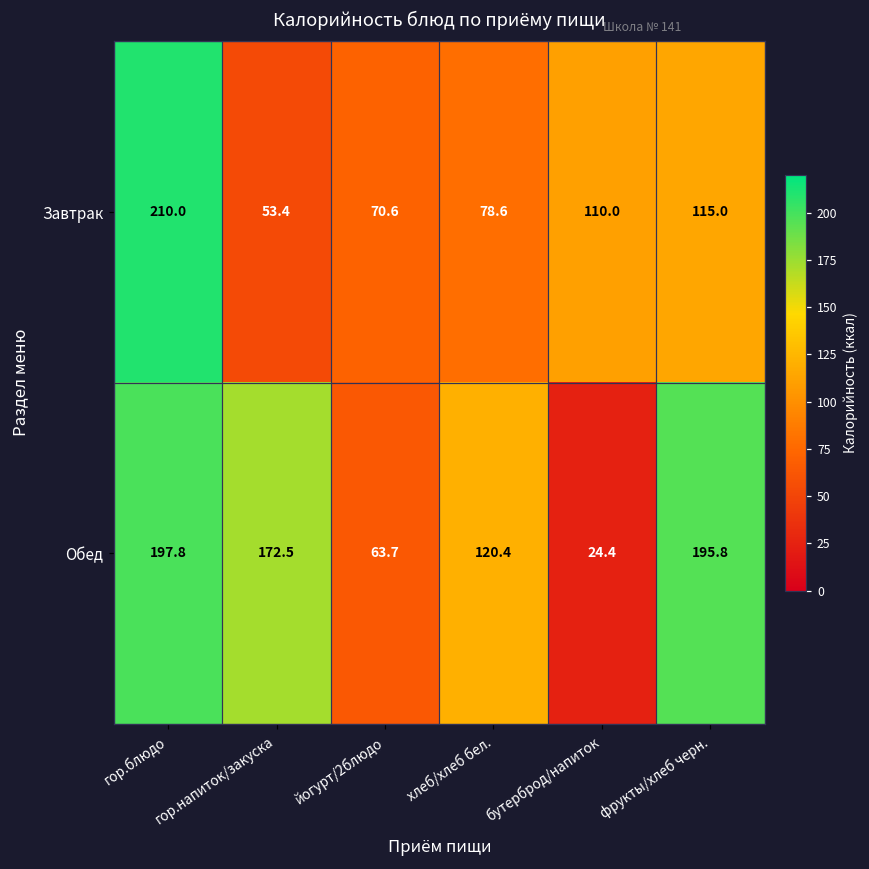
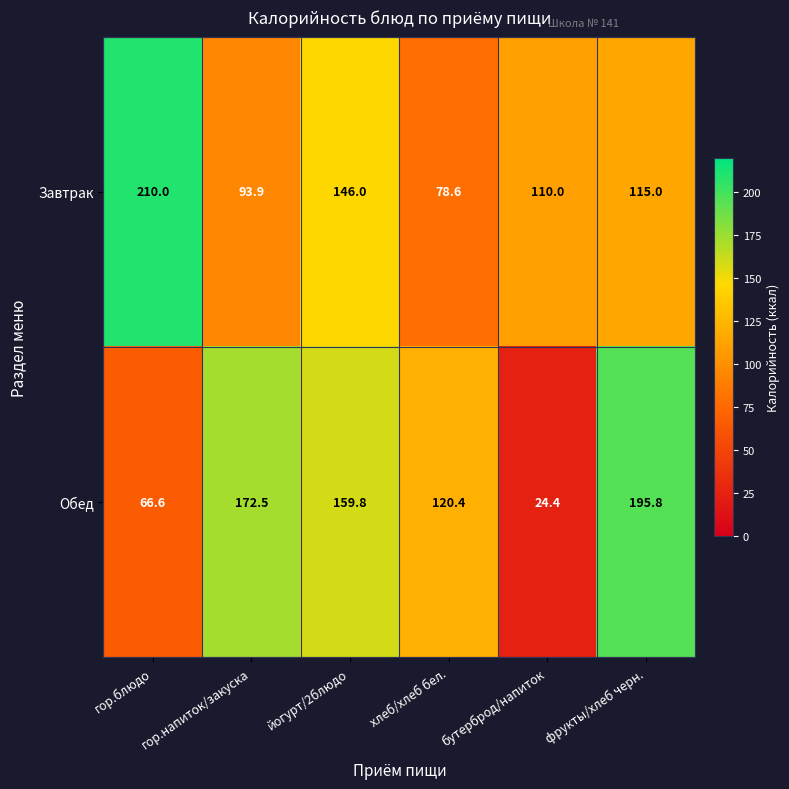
  {
    "Завтрак": {
      "гор.блюдо": 210.0,
-     "гор.напиток/закуска": 53.4,
-     "йогурт/2блюдо": 70.6,
+     "гор.напиток/закуска": 93.9,
+     "йогурт/2блюдо": 146.0,
      "хлеб/хлеб бел.": 78.6,
      "бутерброд/напиток": 110.0,
      "фрукты/хлеб черн.": 115.0
    },
    "Обед": {
-     "гор.блюдо": 197.8,
+     "гор.блюдо": 66.6,
      "гор.напиток/закуска": 172.5,
-     "йогурт/2блюдо": 63.7,
+     "йогурт/2блюдо": 159.8,
      "хлеб/хлеб бел.": 120.4,
      "бутерброд/напиток": 24.4,
      "фрукты/хлеб черн.": 195.8
    }
  }
